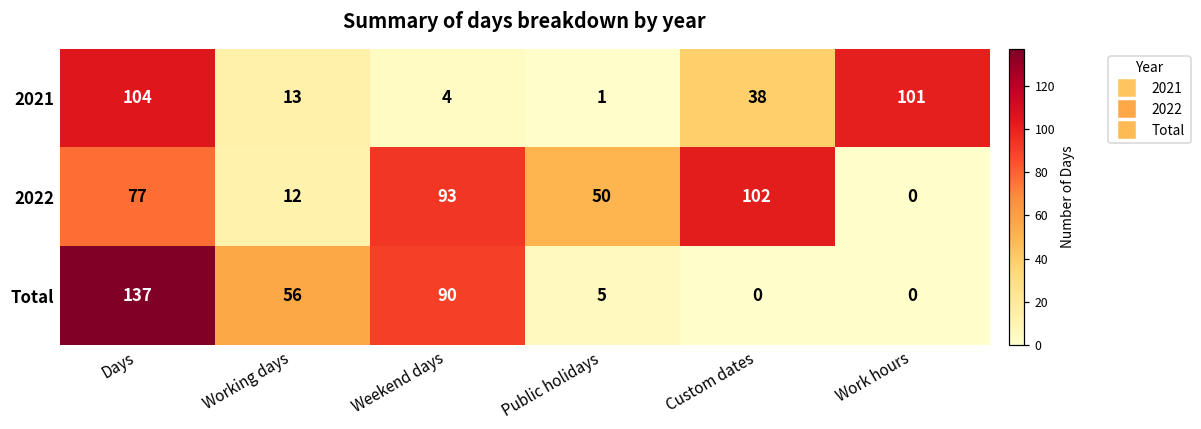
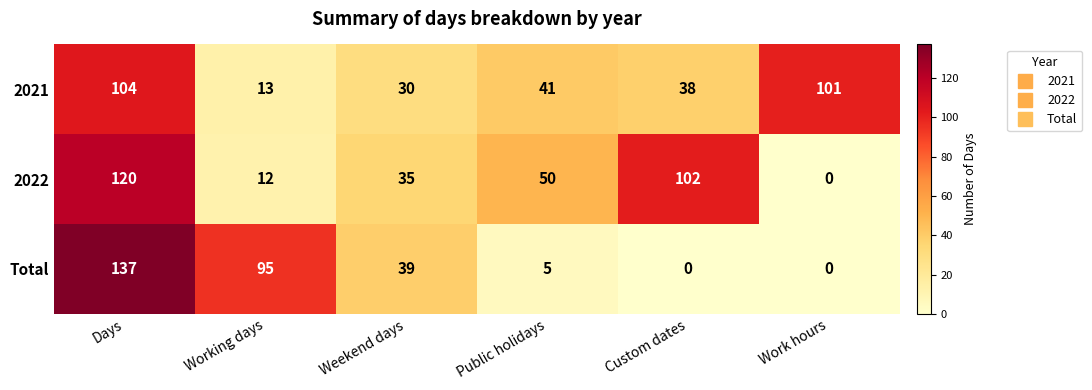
  {
    "2021": {
      "Days": 104,
      "Working days": 13,
-     "Weekend days": 4,
-     "Public holidays": 1,
+     "Weekend days": 30,
+     "Public holidays": 41,
      "Custom dates": 38,
      "Work hours": 101
    },
    "2022": {
-     "Days": 77,
+     "Days": 120,
      "Working days": 12,
-     "Weekend days": 93,
+     "Weekend days": 35,
      "Public holidays": 50,
      "Custom dates": 102,
      "Work hours": 0
    },
    "Total": {
      "Days": 137,
-     "Working days": 56,
-     "Weekend days": 90,
+     "Working days": 95,
+     "Weekend days": 39,
      "Public holidays": 5,
      "Custom dates": 0,
      "Work hours": 0
    }
  }
